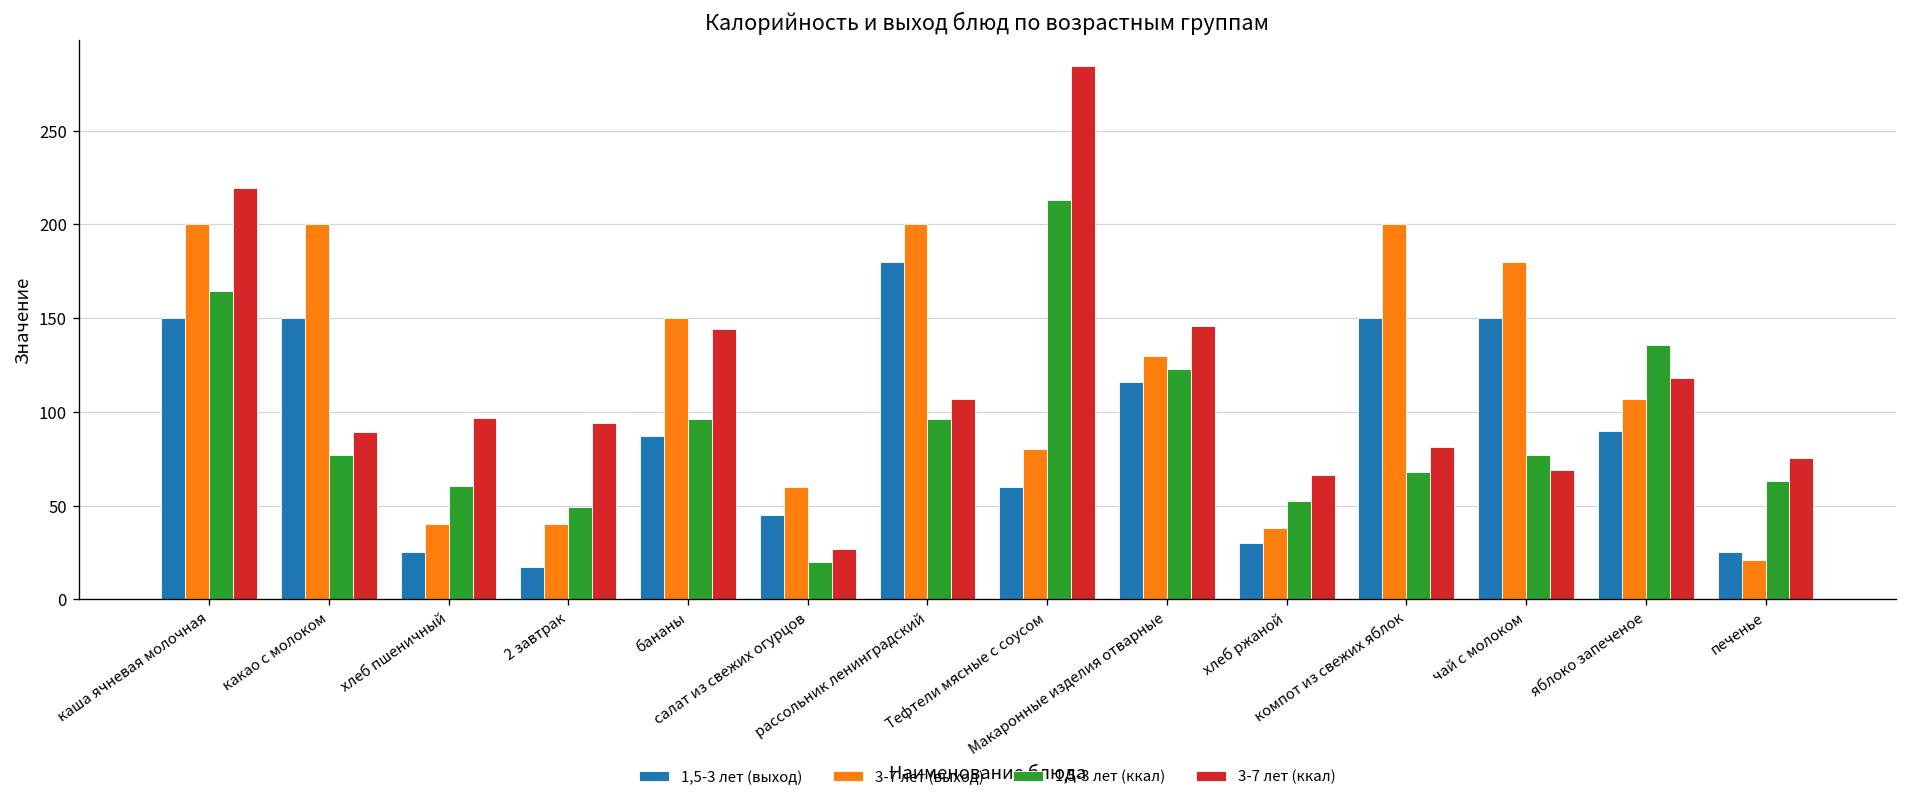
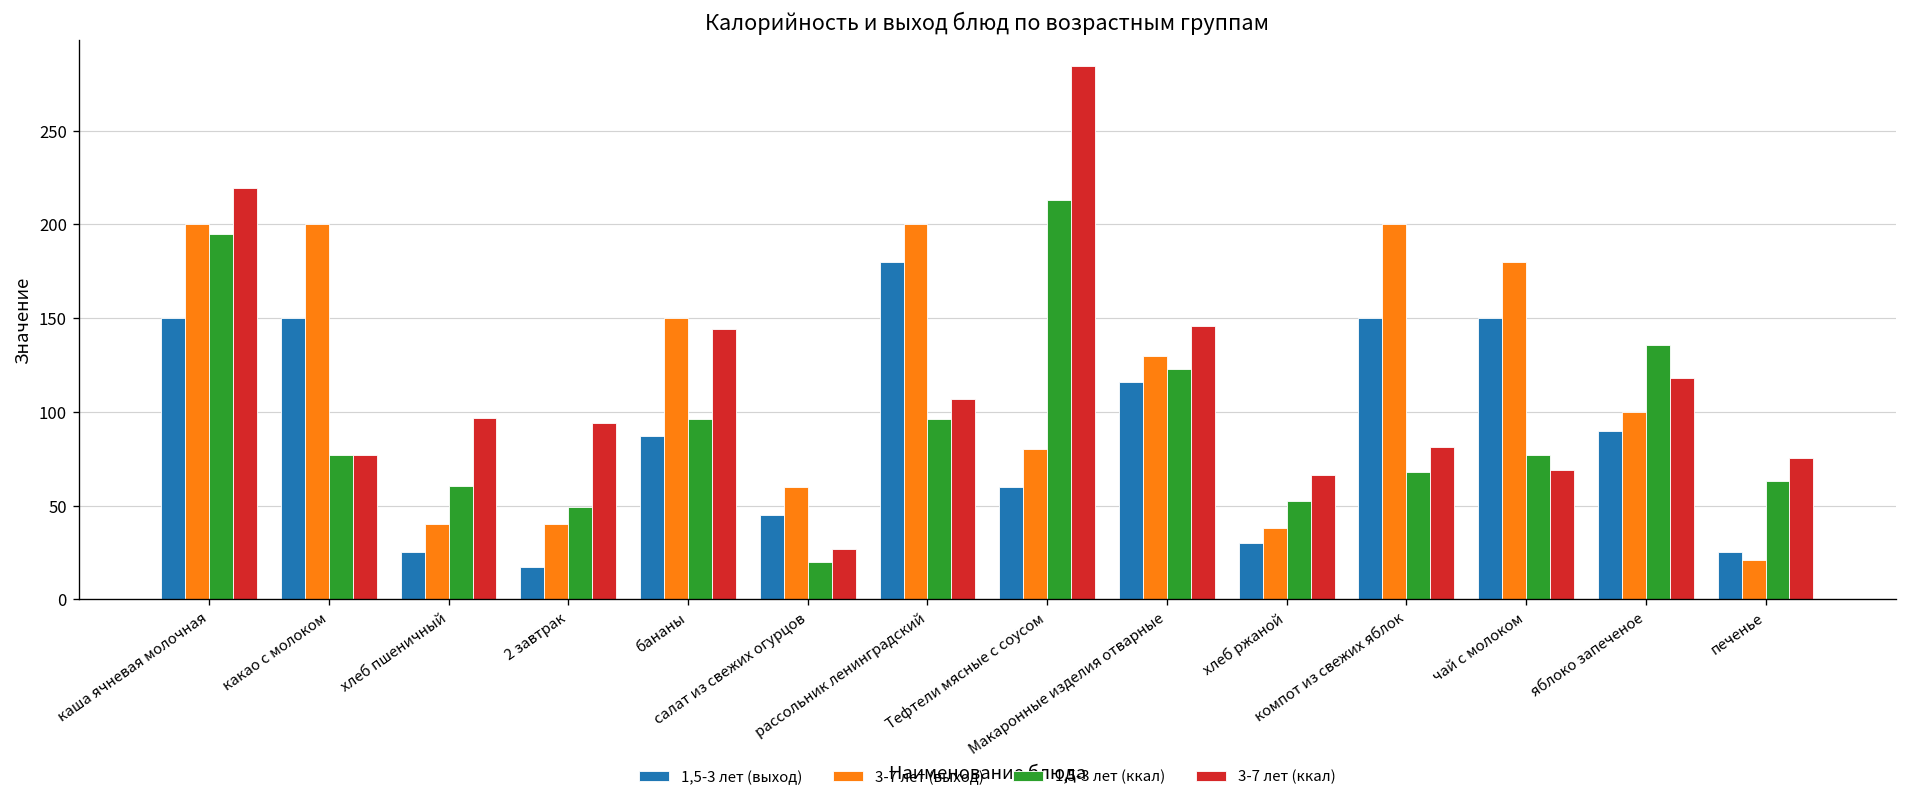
  {
    "1,5-3 лет (выход)": {
      "каша ячневая молочная": 150,
      "какао с молоком": 150,
      "хлеб пшеничный": 25,
      "2 завтрак": 17,
      "бананы": 87,
      "салат из свежих огурцов": 45,
      "рассольник ленинградский": 180,
      "Тефтели мясные с соусом": 60,
      "Макаронные изделия отварные": 116,
      "хлеб ржаной": 30,
      "компот из свежих яблок": 150,
      "чай с молоком": 150,
      "яблоко запеченое": 90,
      "печенье": 25
    },
    "3-7 лет (выход)": {
      "каша ячневая молочная": 200,
      "какао с молоком": 200,
      "хлеб пшеничный": 40,
      "2 завтрак": 40,
      "бананы": 150,
      "салат из свежих огурцов": 60,
      "рассольник ленинградский": 200,
      "Тефтели мясные с соусом": 80,
      "Макаронные изделия отварные": 130,
      "хлеб ржаной": 38,
      "компот из свежих яблок": 200,
      "чай с молоком": 180,
-     "яблоко запеченое": 107,
+     "яблоко запеченое": 100,
      "печенье": 21
    },
    "1,5-3 лет (ккал)": {
-     "каша ячневая молочная": 165,
+     "каша ячневая молочная": 195,
      "какао с молоком": 77,
      "хлеб пшеничный": 61,
      "2 завтрак": 49,
      "бананы": 96,
      "салат из свежих огурцов": 20,
      "рассольник ленинградский": 96,
      "Тефтели мясные с соусом": 213,
      "Макаронные изделия отварные": 123,
      "хлеб ржаной": 52,
      "компот из свежих яблок": 68,
      "чай с молоком": 77,
      "яблоко запеченое": 136,
      "печенье": 63
    },
    "3-7 лет (ккал)": {
      "каша ячневая молочная": 219,
-     "какао с молоком": 89,
+     "какао с молоком": 77,
      "хлеб пшеничный": 97,
      "2 завтрак": 94,
      "бананы": 144,
      "салат из свежих огурцов": 27,
      "рассольник ленинградский": 107,
      "Тефтели мясные с соусом": 284,
      "Макаронные изделия отварные": 146,
      "хлеб ржаной": 66,
      "компот из свежих яблок": 81,
      "чай с молоком": 69,
      "яблоко запеченое": 118,
      "печенье": 76
    }
  }
